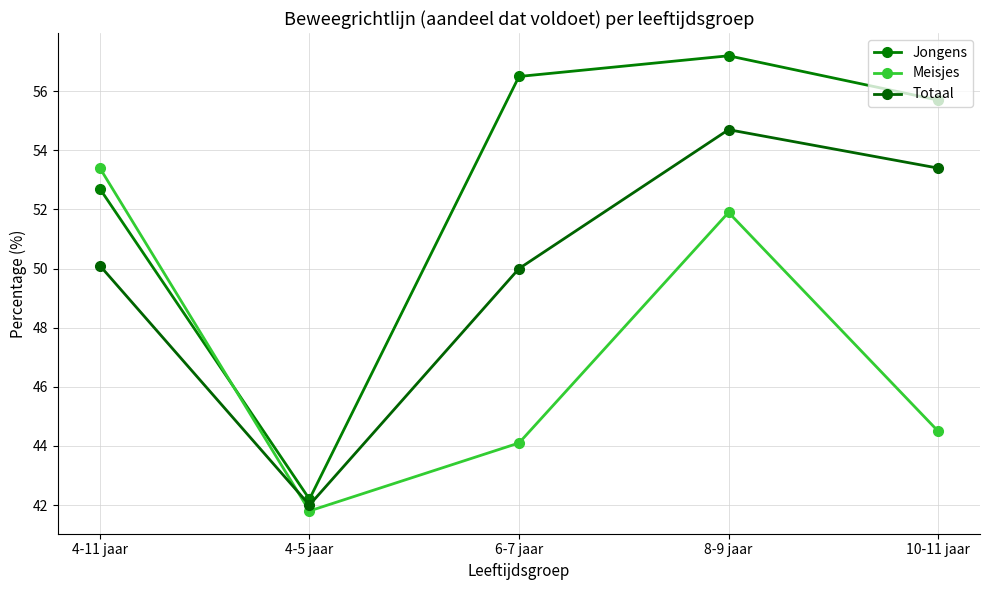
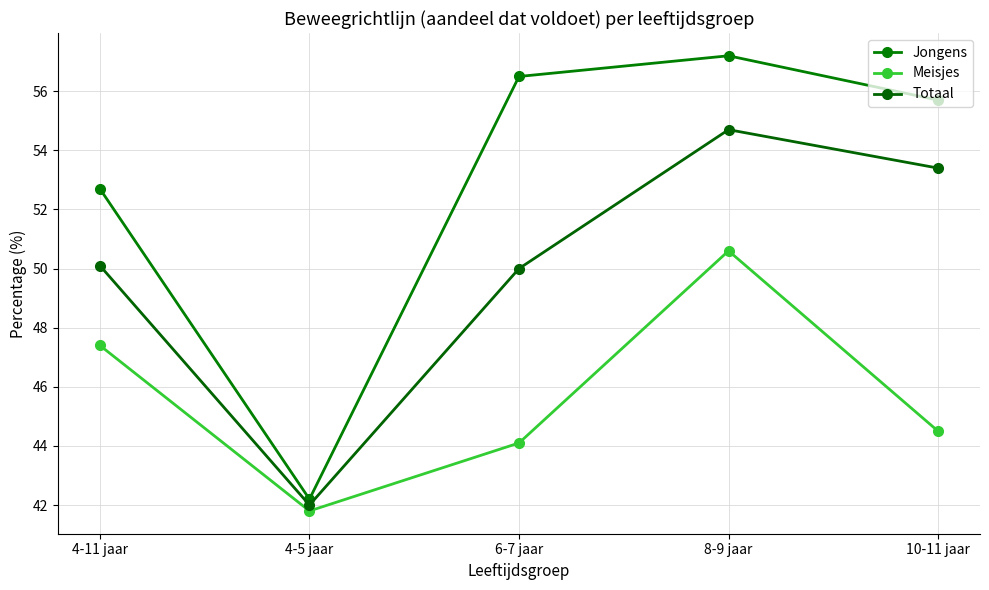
  {
    "Meisjes": {
-     "4-11 jaar": 53.4,
+     "4-11 jaar": 47.4,
      "4-5 jaar": 41.8,
      "6-7 jaar": 44.1,
-     "8-9 jaar": 51.9,
+     "8-9 jaar": 50.6,
      "10-11 jaar": 44.5
    }
  }
